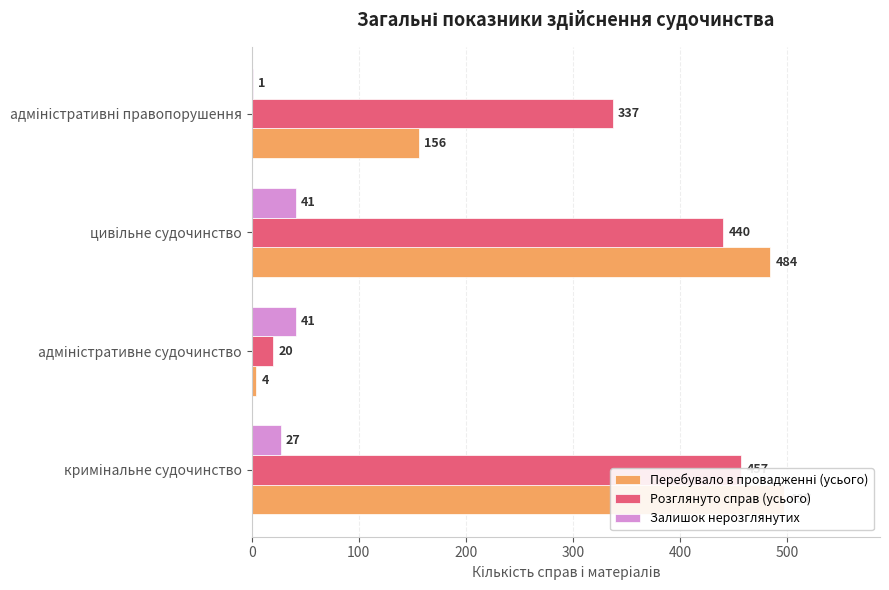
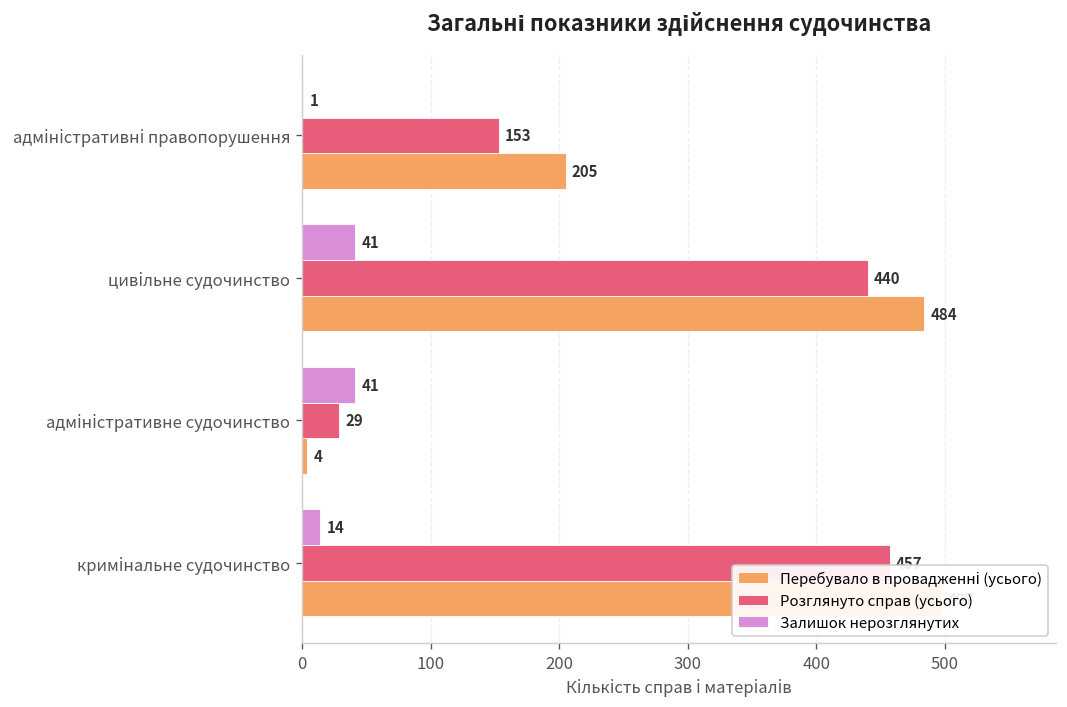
  {
    "Перебувало в провадженні (усього)": {
-     "адміністративні правопорушення": 156,
+     "адміністративні правопорушення": 205,
      "цивільне судочинство": 484,
      "адміністративне судочинство": 4
    },
    "Розглянуто справ (усього)": {
-     "адміністративні правопорушення": 337,
+     "адміністративні правопорушення": 153,
      "цивільне судочинство": 440,
-     "адміністративне судочинство": 20
+     "адміністративне судочинство": 29
    },
    "Залишок нерозглянутих": {
      "адміністративні правопорушення": 1,
      "цивільне судочинство": 41,
      "адміністративне судочинство": 41,
-     "кримінальне судочинство": 27
+     "кримінальне судочинство": 14
    }
  }
